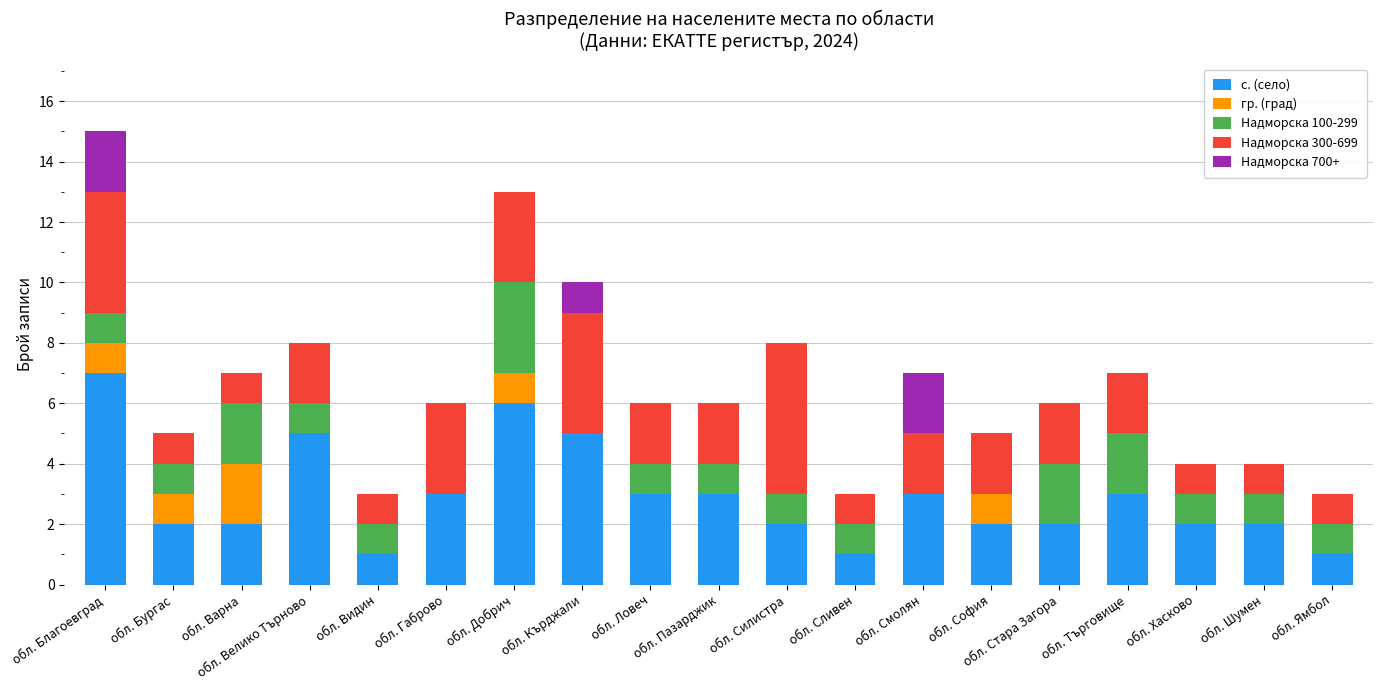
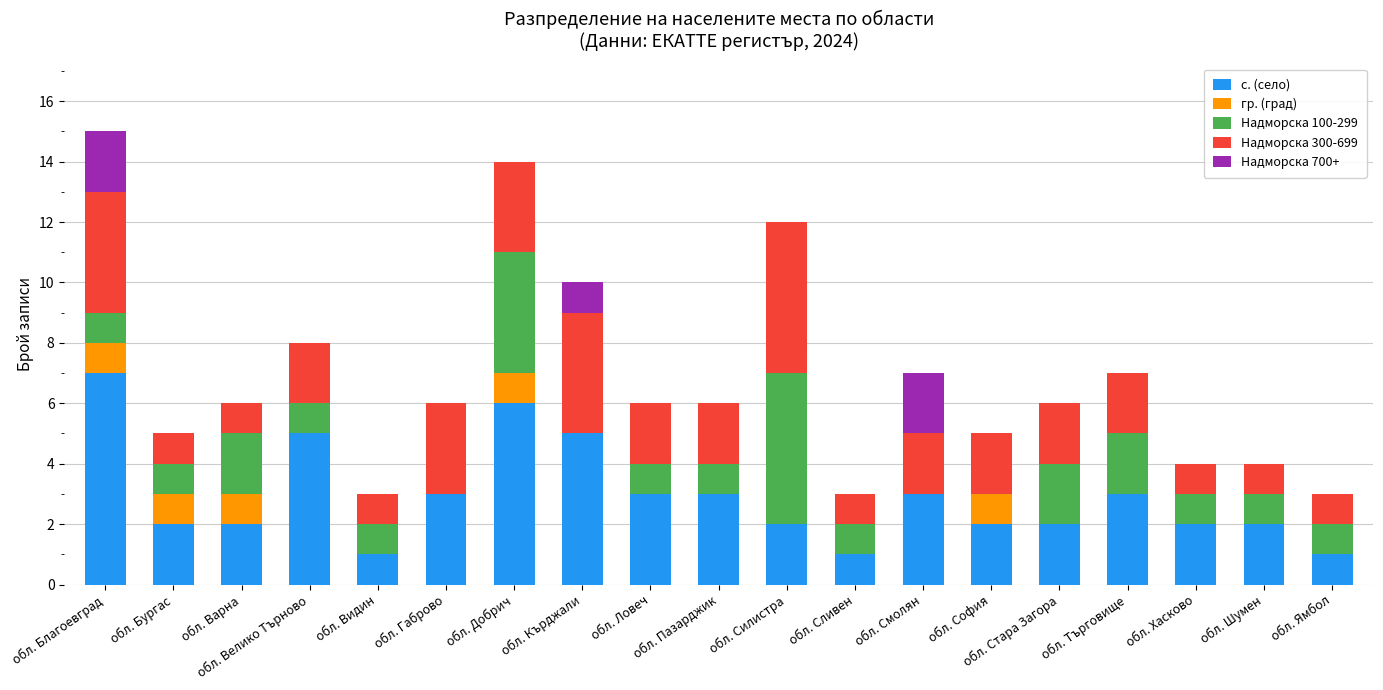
  {
    "с. (село)": {
      "обл. Благоевград": 7,
      "обл. Бургас": 2,
      "обл. Варна": 2,
      "обл. Велико Търново": 5,
      "обл. Видин": 1,
      "обл. Габрово": 3,
      "обл. Добрич": 6,
      "обл. Кърджали": 5,
      "обл. Ловеч": 3,
      "обл. Пазарджик": 3,
      "обл. Силистра": 2,
      "обл. Сливен": 1,
      "обл. Смолян": 3,
      "обл. София": 2,
      "обл. Стара Загора": 2,
      "обл. Търговище": 3,
      "обл. Хасково": 2,
      "обл. Шумен": 2,
      "обл. Ямбол": 1
    },
    "гр. (град)": {
      "обл. Благоевград": 1,
      "обл. Бургас": 1,
-     "обл. Варна": 2,
+     "обл. Варна": 1,
      "обл. Велико Търново": 0,
      "обл. Видин": 0,
      "обл. Габрово": 0,
      "обл. Добрич": 1,
      "обл. Кърджали": 0,
      "обл. Ловеч": 0,
      "обл. Пазарджик": 0,
      "обл. Силистра": 0,
      "обл. Сливен": 0,
      "обл. Смолян": 0,
      "обл. София": 1,
      "обл. Стара Загора": 0,
      "обл. Търговище": 0,
      "обл. Хасково": 0,
      "обл. Шумен": 0,
      "обл. Ямбол": 0
    },
    "Надморска 100-299": {
      "обл. Благоевград": 1,
      "обл. Бургас": 1,
      "обл. Варна": 2,
      "обл. Велико Търново": 1,
      "обл. Видин": 1,
      "обл. Габрово": 0,
-     "обл. Добрич": 3,
+     "обл. Добрич": 4,
      "обл. Кърджали": 0,
      "обл. Ловеч": 1,
      "обл. Пазарджик": 1,
-     "обл. Силистра": 1,
+     "обл. Силистра": 5,
      "обл. Сливен": 1,
      "обл. Смолян": 0,
      "обл. София": 0,
      "обл. Стара Загора": 2,
      "обл. Търговище": 2,
      "обл. Хасково": 1,
      "обл. Шумен": 1,
      "обл. Ямбол": 1
    },
    "Надморска 300-699": {
      "обл. Благоевград": 4,
      "обл. Бургас": 1,
      "обл. Варна": 1,
      "обл. Велико Търново": 2,
      "обл. Видин": 1,
      "обл. Габрово": 3,
      "обл. Добрич": 3,
      "обл. Кърджали": 4,
      "обл. Ловеч": 2,
      "обл. Пазарджик": 2,
      "обл. Силистра": 5,
      "обл. Сливен": 1,
      "обл. Смолян": 2,
      "обл. София": 2,
      "обл. Стара Загора": 2,
      "обл. Търговище": 2,
      "обл. Хасково": 1,
      "обл. Шумен": 1,
      "обл. Ямбол": 1
    },
    "Надморска 700+": {
      "обл. Благоевград": 2,
      "обл. Бургас": 0,
      "обл. Варна": 0,
      "обл. Велико Търново": 0,
      "обл. Видин": 0,
      "обл. Габрово": 0,
      "обл. Добрич": 0,
      "обл. Кърджали": 1,
      "обл. Ловеч": 0,
      "обл. Пазарджик": 0,
      "обл. Силистра": 0,
      "обл. Сливен": 0,
      "обл. Смолян": 2,
      "обл. София": 0,
      "обл. Стара Загора": 0,
      "обл. Търговище": 0,
      "обл. Хасково": 0,
      "обл. Шумен": 0,
      "обл. Ямбол": 0
    }
  }
